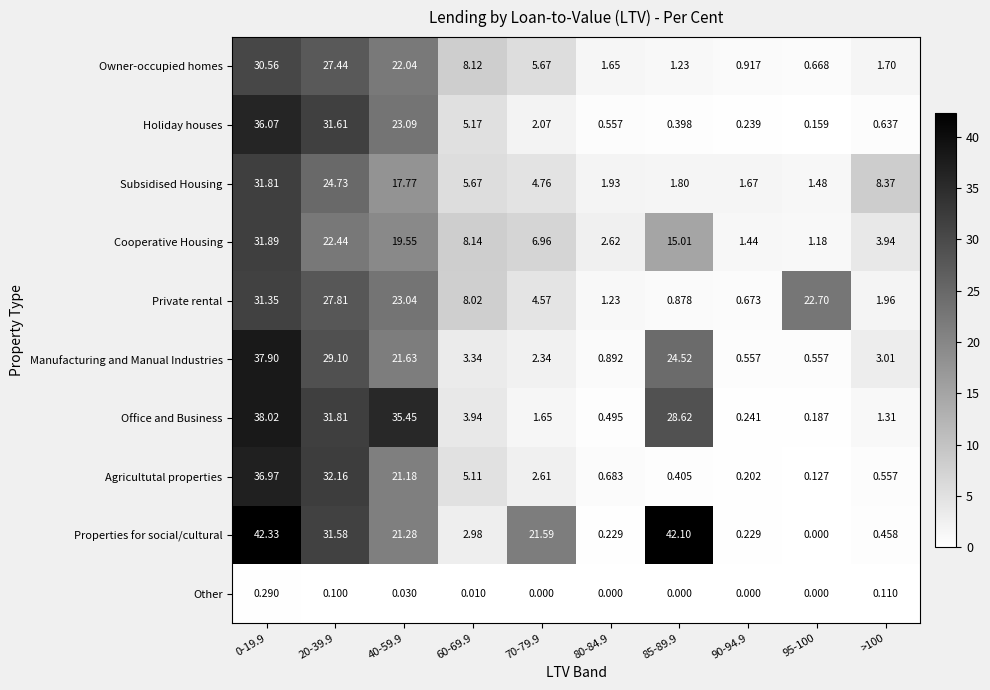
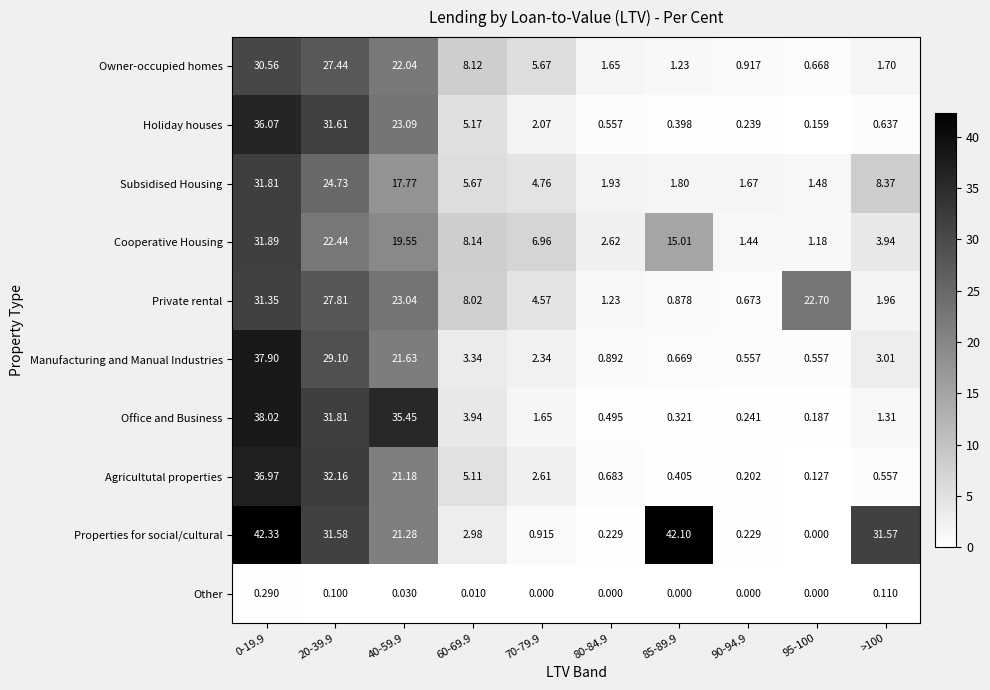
  {
    "Owner-occupied homes": {
      "0-19.9": 30.56,
      "20-39.9": 27.44,
      "40-59.9": 22.04,
      "60-69.9": 8.12,
      "70-79.9": 5.67,
      "80-84.9": 1.65,
      "85-89.9": 1.23,
      "90-94.9": 0.917,
      "95-100": 0.668,
      ">100": 1.70
    },
    "Holiday houses": {
      "0-19.9": 36.07,
      "20-39.9": 31.61,
      "40-59.9": 23.09,
      "60-69.9": 5.17,
      "70-79.9": 2.07,
      "80-84.9": 0.557,
      "85-89.9": 0.398,
      "90-94.9": 0.239,
      "95-100": 0.159,
      ">100": 0.637
    },
    "Subsidised Housing": {
      "0-19.9": 31.81,
      "20-39.9": 24.73,
      "40-59.9": 17.77,
      "60-69.9": 5.67,
      "70-79.9": 4.76,
      "80-84.9": 1.93,
      "85-89.9": 1.80,
      "90-94.9": 1.67,
      "95-100": 1.48,
      ">100": 8.37
    },
    "Cooperative Housing": {
      "0-19.9": 31.89,
      "20-39.9": 22.44,
      "40-59.9": 19.55,
      "60-69.9": 8.14,
      "70-79.9": 6.96,
      "80-84.9": 2.62,
      "85-89.9": 15.01,
      "90-94.9": 1.44,
      "95-100": 1.18,
      ">100": 3.94
    },
    "Private rental": {
      "0-19.9": 31.35,
      "20-39.9": 27.81,
      "40-59.9": 23.04,
      "60-69.9": 8.02,
      "70-79.9": 4.57,
      "80-84.9": 1.23,
      "85-89.9": 0.878,
      "90-94.9": 0.673,
      "95-100": 22.70,
      ">100": 1.96
    },
    "Manufacturing and Manual Industries": {
      "0-19.9": 37.90,
      "20-39.9": 29.10,
      "40-59.9": 21.63,
      "60-69.9": 3.34,
      "70-79.9": 2.34,
      "80-84.9": 0.892,
-     "85-89.9": 24.52,
+     "85-89.9": 0.669,
      "90-94.9": 0.557,
      "95-100": 0.557,
      ">100": 3.01
    },
    "Office and Business": {
      "0-19.9": 38.02,
      "20-39.9": 31.81,
      "40-59.9": 35.45,
      "60-69.9": 3.94,
      "70-79.9": 1.65,
      "80-84.9": 0.495,
-     "85-89.9": 28.62,
+     "85-89.9": 0.321,
      "90-94.9": 0.241,
      "95-100": 0.187,
      ">100": 1.31
    },
    "Agricultutal properties": {
      "0-19.9": 36.97,
      "20-39.9": 32.16,
      "40-59.9": 21.18,
      "60-69.9": 5.11,
      "70-79.9": 2.61,
      "80-84.9": 0.683,
      "85-89.9": 0.405,
      "90-94.9": 0.202,
      "95-100": 0.127,
      ">100": 0.557
    },
    "Properties for social/cultural": {
      "0-19.9": 42.33,
      "20-39.9": 31.58,
      "40-59.9": 21.28,
      "60-69.9": 2.98,
-     "70-79.9": 21.59,
+     "70-79.9": 0.915,
      "80-84.9": 0.229,
      "85-89.9": 42.10,
      "90-94.9": 0.229,
      "95-100": 0.000,
-     ">100": 0.458
+     ">100": 31.57
    },
    "Other": {
      "0-19.9": 0.290,
      "20-39.9": 0.100,
      "40-59.9": 0.030,
      "60-69.9": 0.010,
      "70-79.9": 0.000,
      "80-84.9": 0.000,
      "85-89.9": 0.000,
      "90-94.9": 0.000,
      "95-100": 0.000,
      ">100": 0.110
    }
  }
